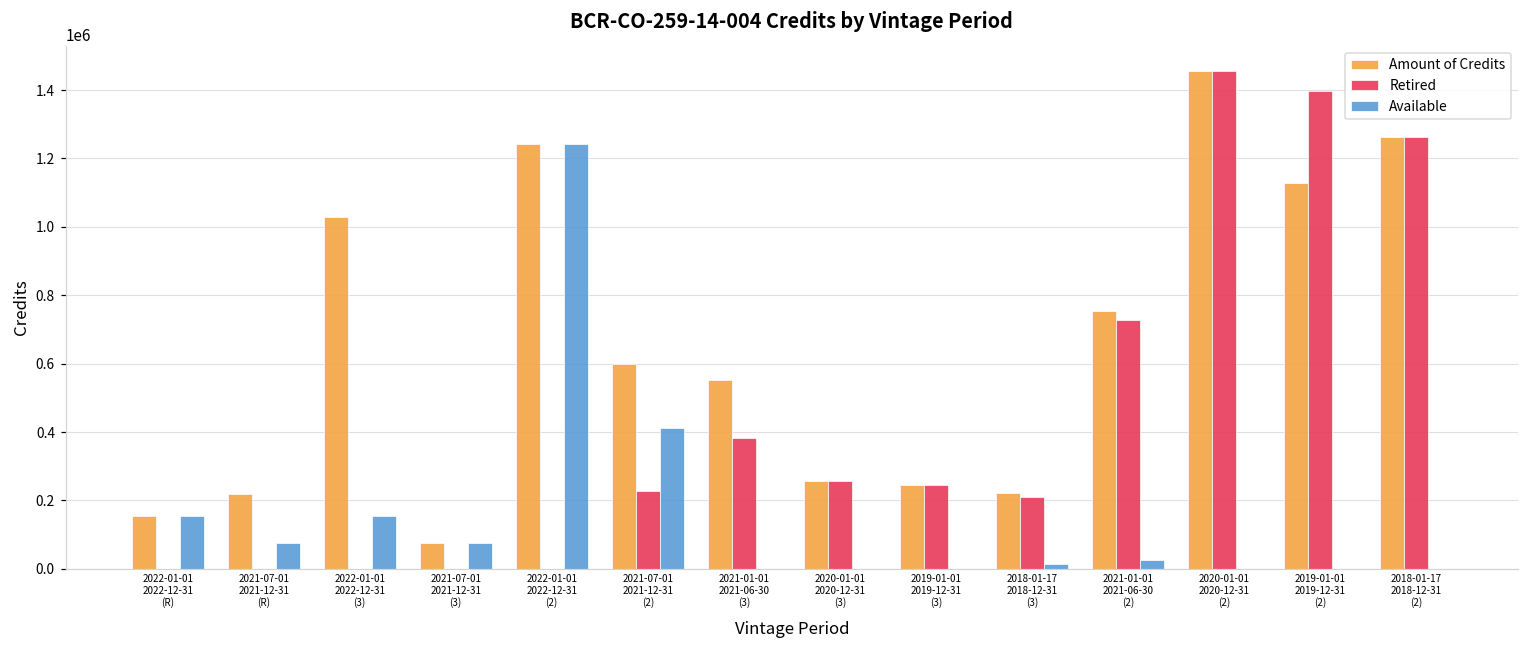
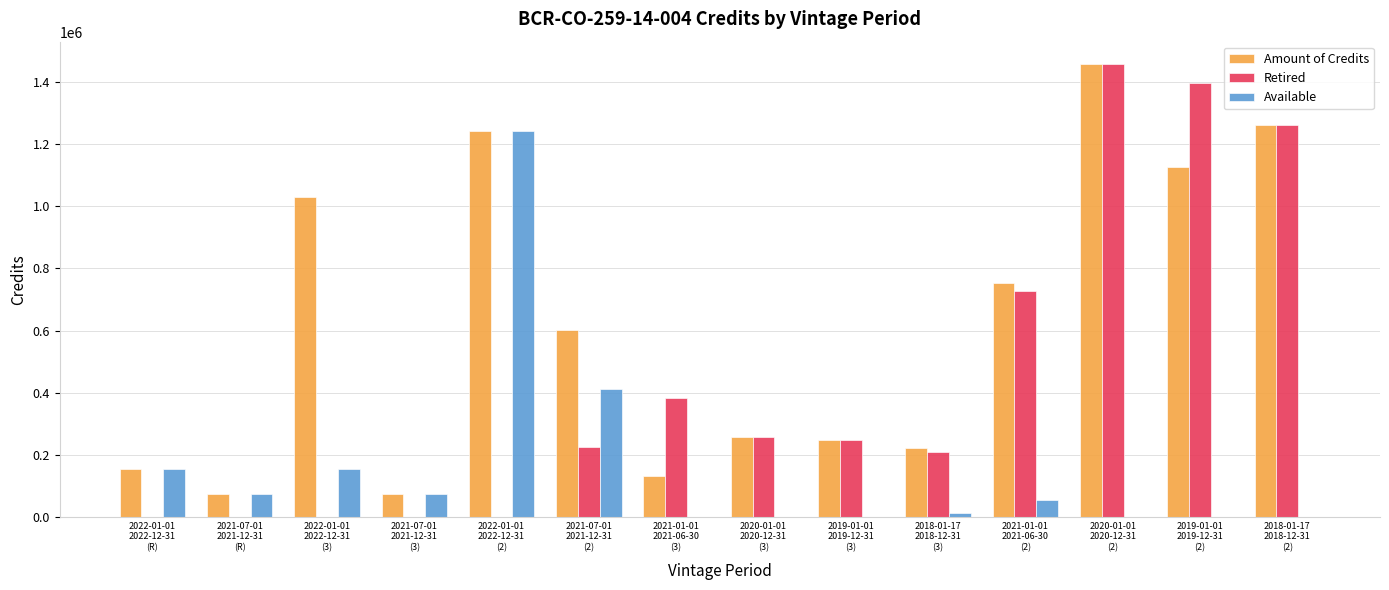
  {
    "Amount of Credits": {
      "2022-01-01 2022-12-31 (R)": 160000,
-     "2021-07-01 2021-12-31 (R)": 220000,
+     "2021-07-01 2021-12-31 (R)": 80000,
      "2022-01-01 2022-12-31 (3)": 1030000,
      "2021-07-01 2021-12-31 (3)": 80000,
      "2022-01-01 2022-12-31 (2)": 1240000,
      "2021-07-01 2021-12-31 (2)": 600000,
-     "2021-01-01 2021-06-30 (3)": 550000,
+     "2021-01-01 2021-06-30 (3)": 130000,
      "2020-01-01 2020-12-31 (3)": 260000,
      "2019-01-01 2019-12-31 (3)": 250000,
      "2018-01-17 2018-12-31 (3)": 220000,
      "2021-01-01 2021-06-30 (2)": 750000,
      "2020-01-01 2020-12-31 (2)": 1460000,
      "2019-01-01 2019-12-31 (2)": 1130000,
      "2018-01-17 2018-12-31 (2)": 1260000
    },
    "Retired": {
      "2022-01-01 2022-12-31 (R)": 0,
      "2021-07-01 2021-12-31 (R)": 0,
      "2022-01-01 2022-12-31 (3)": 0,
      "2021-07-01 2021-12-31 (3)": 0,
      "2022-01-01 2022-12-31 (2)": 0,
      "2021-07-01 2021-12-31 (2)": 230000,
      "2021-01-01 2021-06-30 (3)": 380000,
      "2020-01-01 2020-12-31 (3)": 260000,
      "2019-01-01 2019-12-31 (3)": 250000,
      "2018-01-17 2018-12-31 (3)": 210000,
      "2021-01-01 2021-06-30 (2)": 730000,
      "2020-01-01 2020-12-31 (2)": 1460000,
      "2019-01-01 2019-12-31 (2)": 1400000,
      "2018-01-17 2018-12-31 (2)": 1260000
    },
    "Available": {
      "2022-01-01 2022-12-31 (R)": 160000,
      "2021-07-01 2021-12-31 (R)": 80000,
      "2022-01-01 2022-12-31 (3)": 160000,
      "2021-07-01 2021-12-31 (3)": 80000,
      "2022-01-01 2022-12-31 (2)": 1240000,
      "2021-07-01 2021-12-31 (2)": 410000,
      "2021-01-01 2021-06-30 (3)": 0,
      "2020-01-01 2020-12-31 (3)": 0,
      "2019-01-01 2019-12-31 (3)": 0,
      "2018-01-17 2018-12-31 (3)": 10000,
-     "2021-01-01 2021-06-30 (2)": 30000,
+     "2021-01-01 2021-06-30 (2)": 50000,
      "2019-01-01 2019-12-31 (2)": 0,
      "2018-01-17 2018-12-31 (2)": 0
    }
  }
